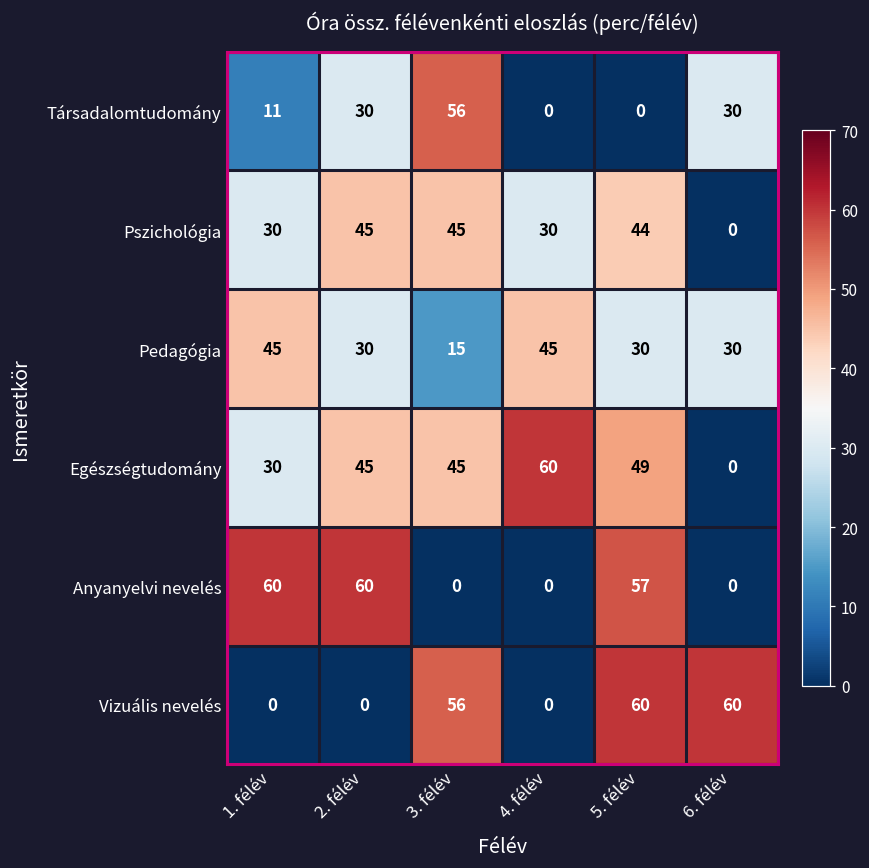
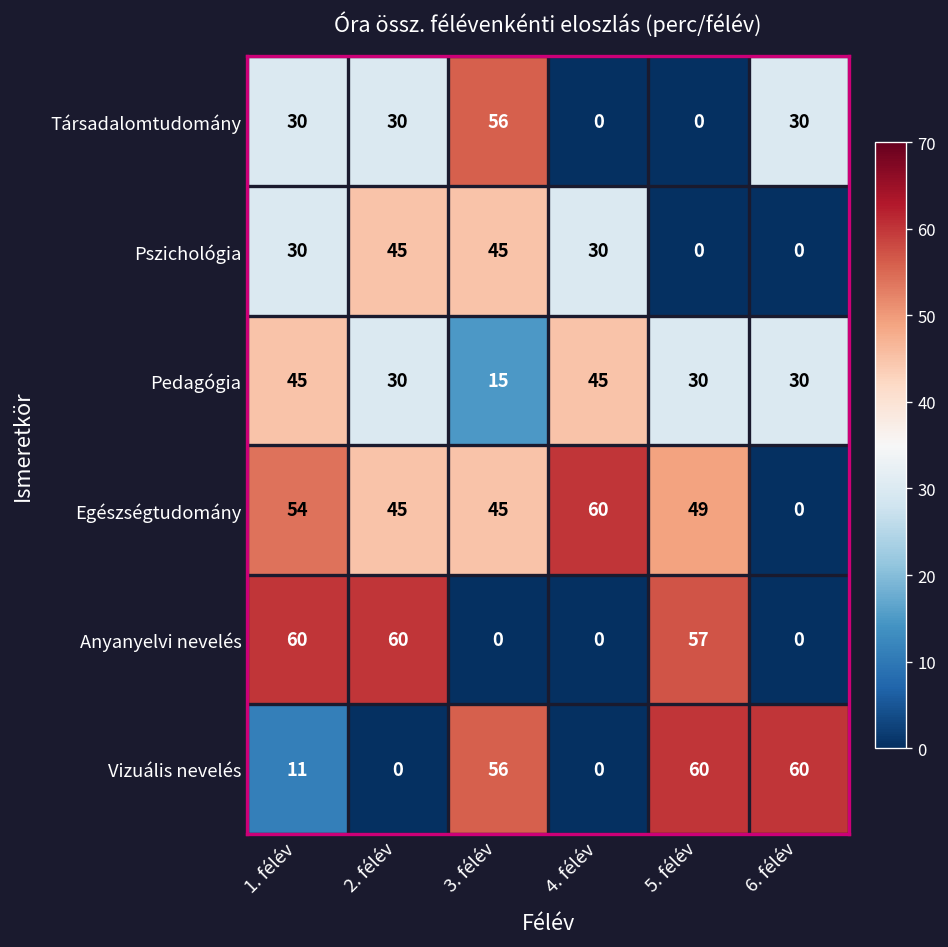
  {
    "Társadalomtudomány": {
-     "1. félév": 11,
+     "1. félév": 30,
      "2. félév": 30,
      "3. félév": 56,
      "4. félév": 0,
      "5. félév": 0,
      "6. félév": 30
    },
    "Pszichológia": {
      "1. félév": 30,
      "2. félév": 45,
      "3. félév": 45,
      "4. félév": 30,
-     "5. félév": 44,
+     "5. félév": 0,
      "6. félév": 0
    },
    "Pedagógia": {
      "1. félév": 45,
      "2. félév": 30,
      "3. félév": 15,
      "4. félév": 45,
      "5. félév": 30,
      "6. félév": 30
    },
    "Egészségtudomány": {
-     "1. félév": 30,
+     "1. félév": 54,
      "2. félév": 45,
      "3. félév": 45,
      "4. félév": 60,
      "5. félév": 49,
      "6. félév": 0
    },
    "Anyanyelvi nevelés": {
      "1. félév": 60,
      "2. félév": 60,
      "3. félév": 0,
      "4. félév": 0,
      "5. félév": 57,
      "6. félév": 0
    },
    "Vizuális nevelés": {
-     "1. félév": 0,
+     "1. félév": 11,
      "2. félév": 0,
      "3. félév": 56,
      "4. félév": 0,
      "5. félév": 60,
      "6. félév": 60
    }
  }
